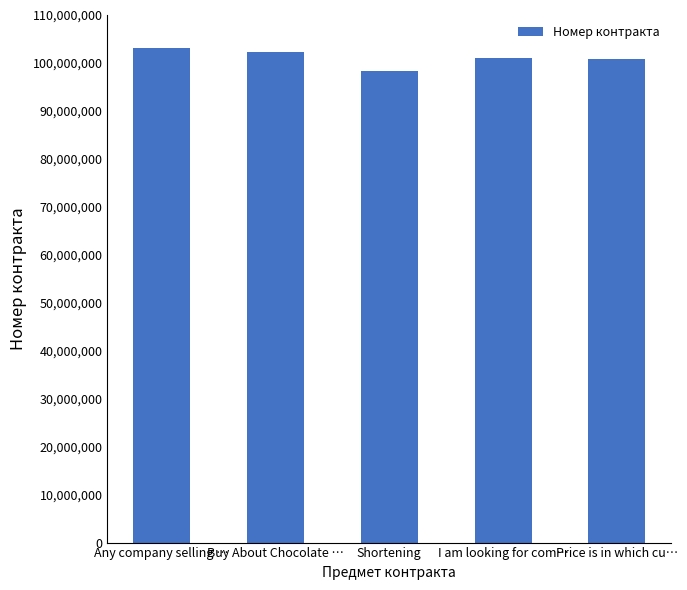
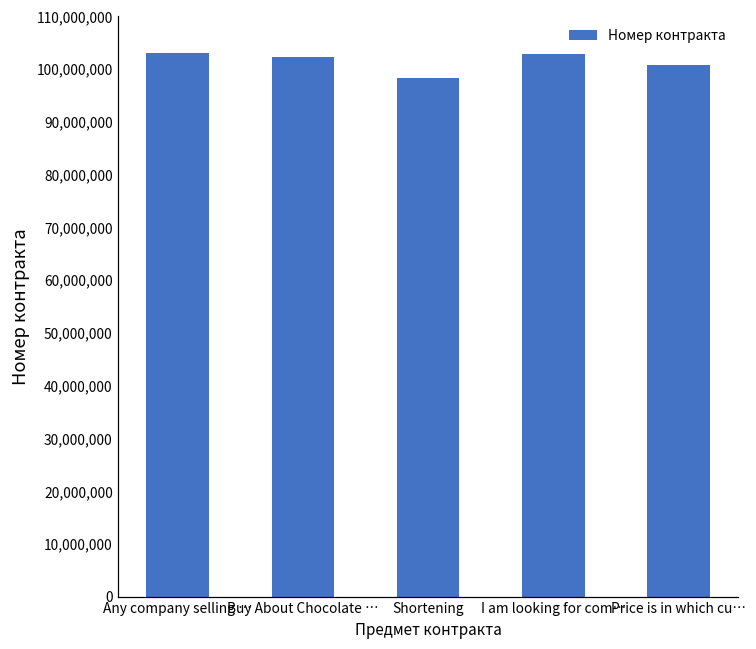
  {
    "Shortening": "98,000,000",
-   "I am looking for com…": "101,000,000",
+   "I am looking for com…": "103,000,000",
    "Price is in which cu…": "101,000,000"
  }
